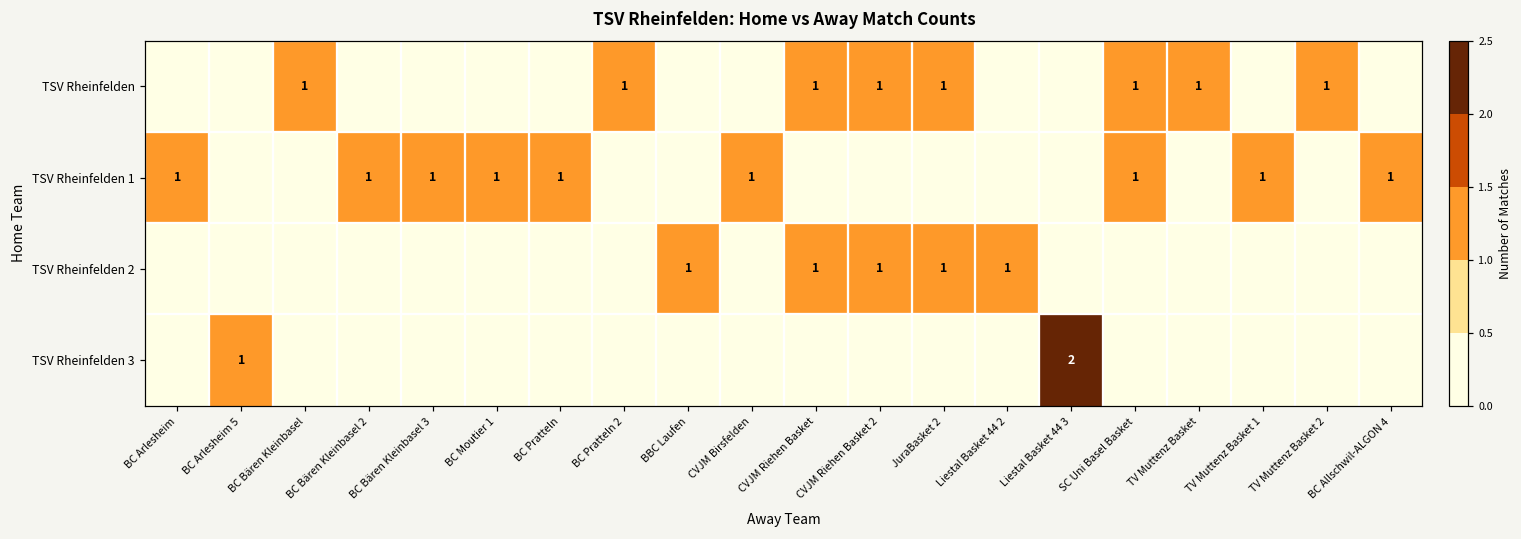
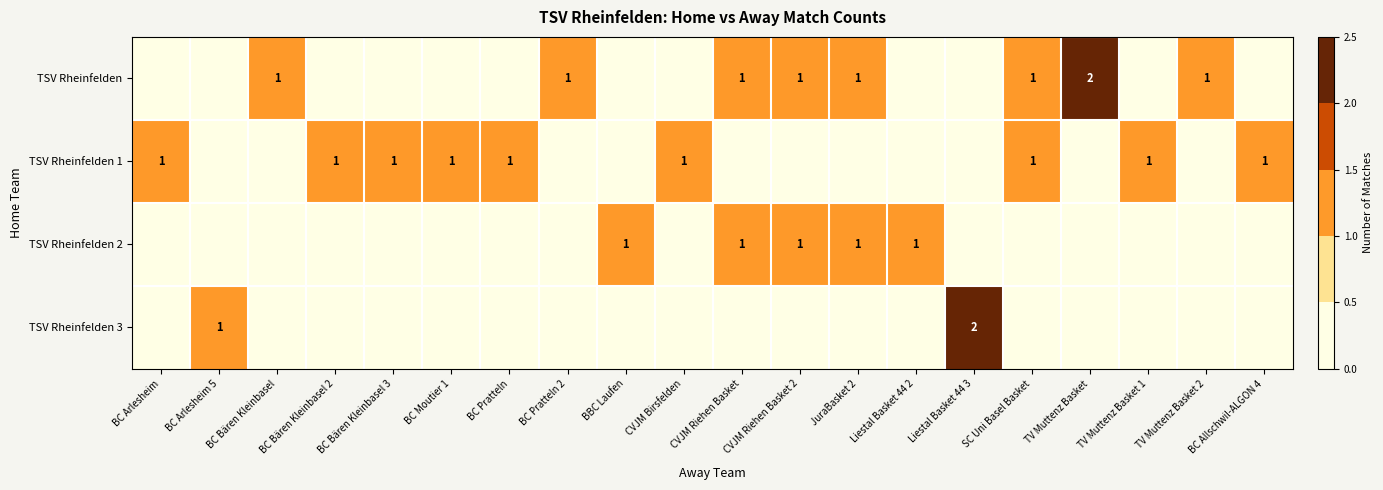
  {
    "TSV Rheinfelden": {
      "BC Bären Kleinbasel": 1,
      "BC Pratteln 2": 1,
      "CVJM Riehen Basket": 1,
      "CVJM Riehen Basket 2": 1,
      "JuraBasket 2": 1,
      "SC Uni Basel Basket": 1,
-     "TV Muttenz Basket": 1,
+     "TV Muttenz Basket": 2,
      "TV Muttenz Basket 2": 1
    },
    "TSV Rheinfelden 1": {
      "BC Arlesheim": 1,
      "BC Bären Kleinbasel 2": 1,
      "BC Bären Kleinbasel 3": 1,
      "BC Moutier 1": 1,
      "BC Pratteln": 1,
      "CVJM Birsfelden": 1,
      "SC Uni Basel Basket": 1,
      "TV Muttenz Basket 1": 1,
      "BC Allschwil-ALGON 4": 1
    },
    "TSV Rheinfelden 2": {
      "BBC Laufen": 1,
      "CVJM Riehen Basket": 1,
      "CVJM Riehen Basket 2": 1,
      "JuraBasket 2": 1,
      "Liestal Basket 44 2": 1
    },
    "TSV Rheinfelden 3": {
      "BC Arlesheim 5": 1,
      "Liestal Basket 44 3": 2
    }
  }
